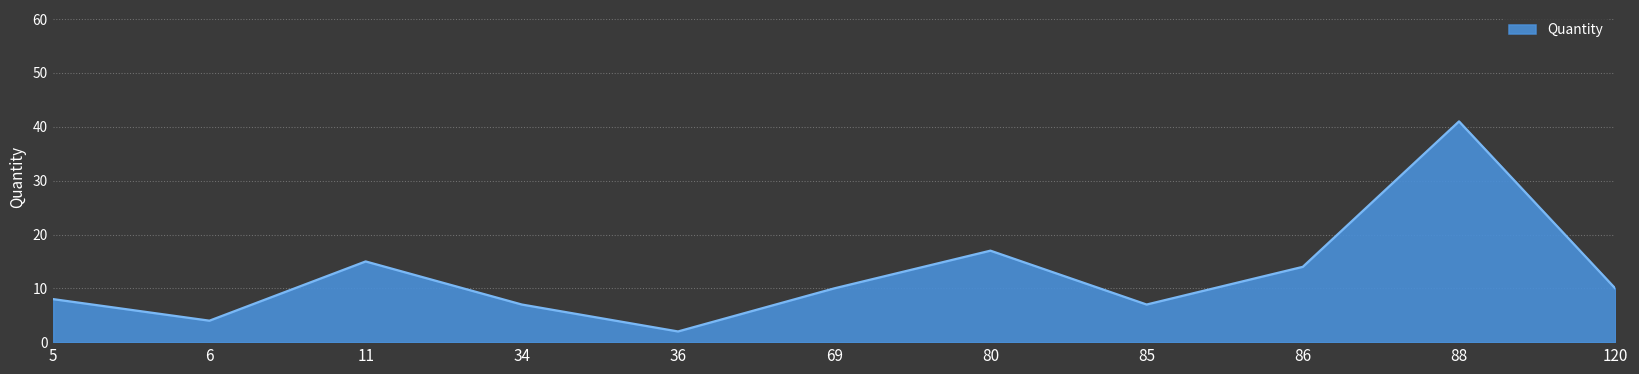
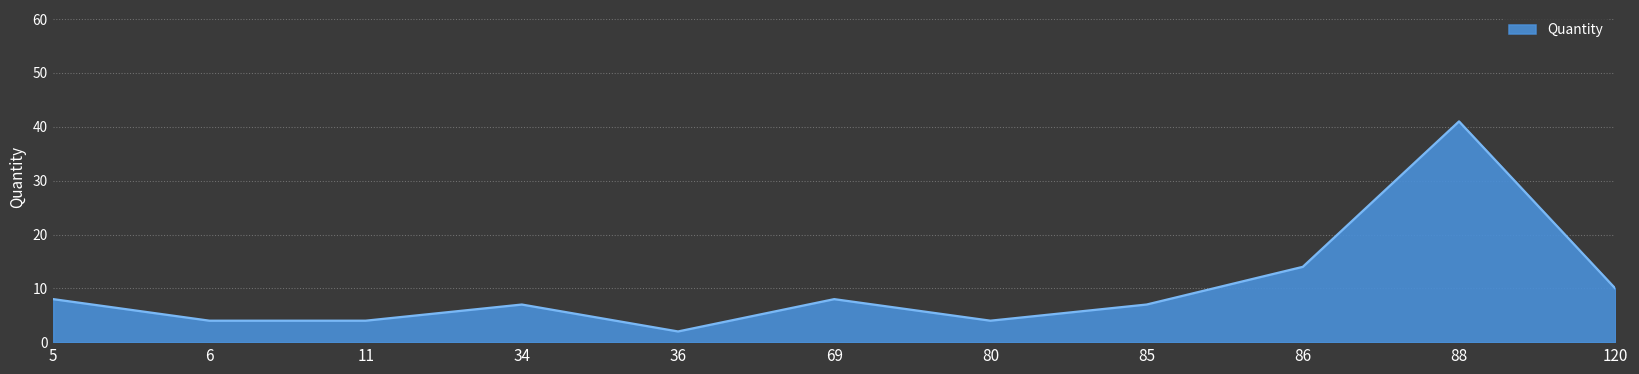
  {
    "5": 8,
    "6": 4,
-   "11": 15,
+   "11": 4,
    "34": 7,
    "36": 2,
-   "69": 10,
-   "80": 17,
+   "69": 8,
+   "80": 4,
    "85": 7,
    "86": 14,
    "88": 41,
    "120": 10
  }
